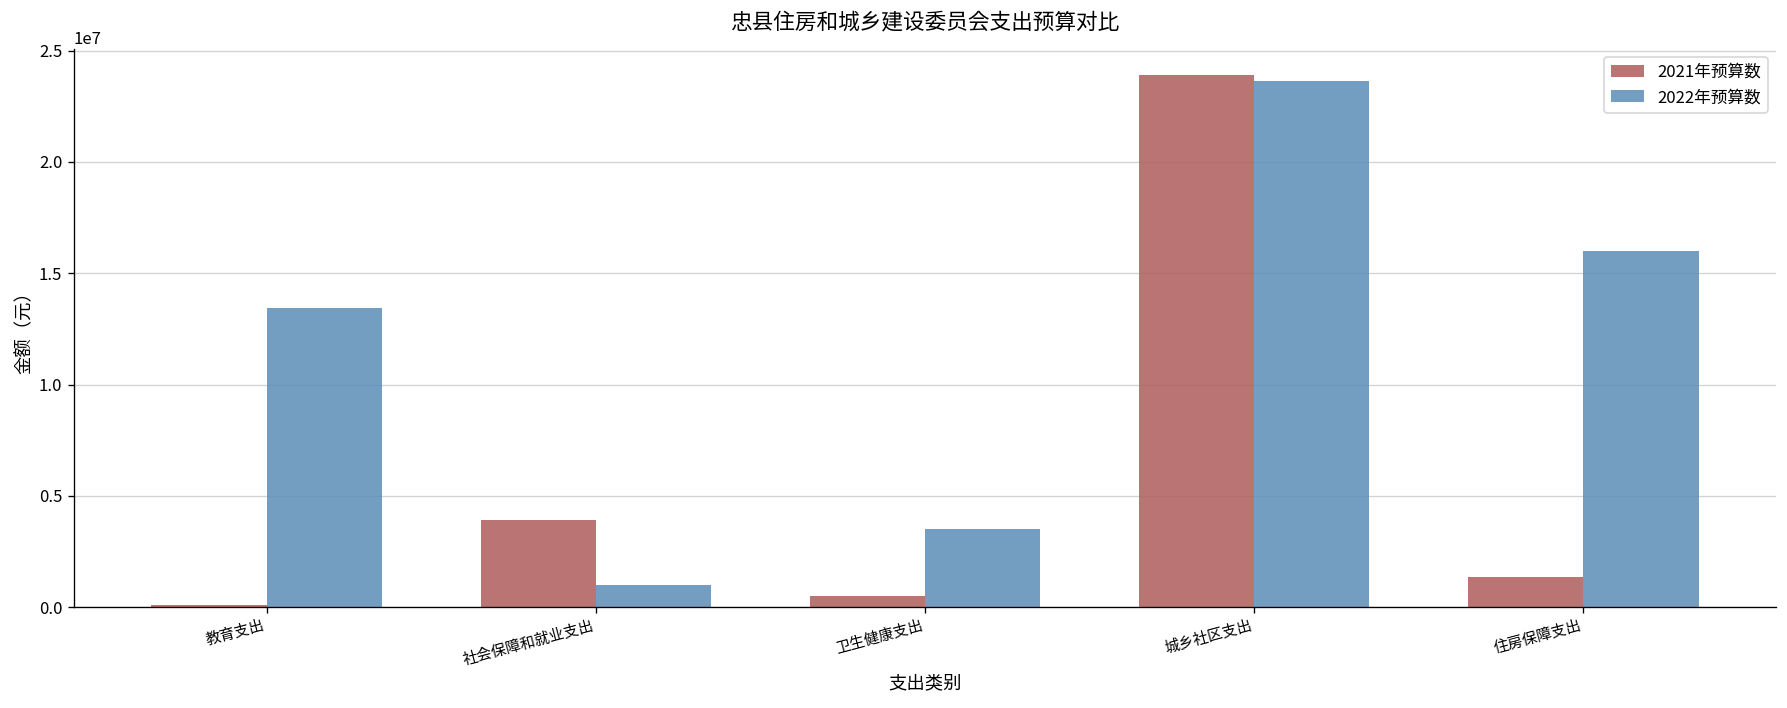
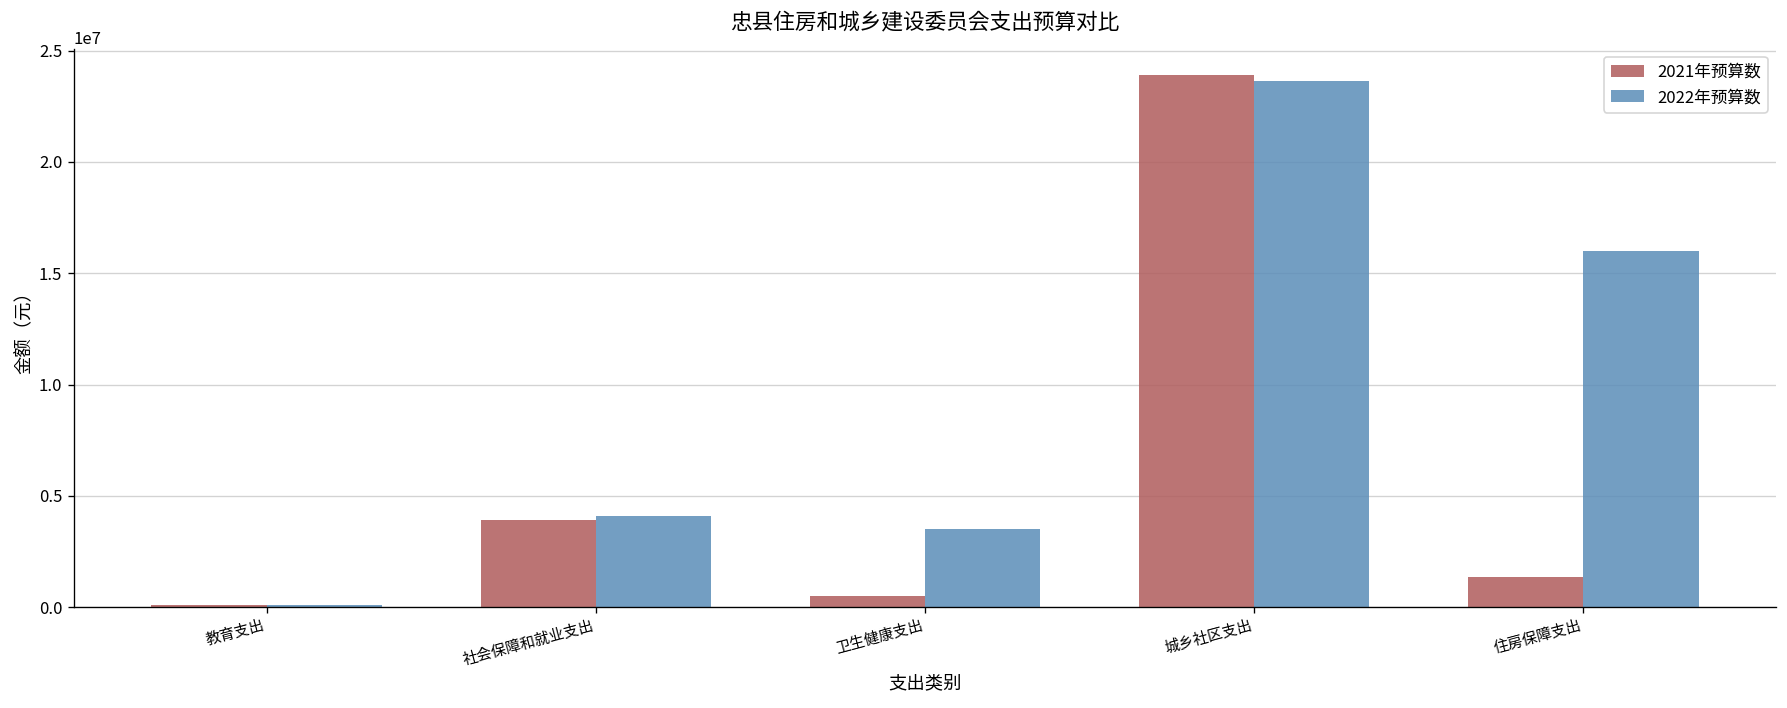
  {
    "2021年预算数": {
      "社会保障和就业支出": 3900000,
      "卫生健康支出": 500000,
      "城乡社区支出": 23900000,
      "住房保障支出": 1300000
    },
    "2022年预算数": {
-     "教育支出": 13400000,
-     "社会保障和就业支出": 1000000,
+     "教育支出": 100000,
+     "社会保障和就业支出": 4100000,
      "卫生健康支出": 3500000,
      "城乡社区支出": 23700000,
      "住房保障支出": 16000000
    }
  }
